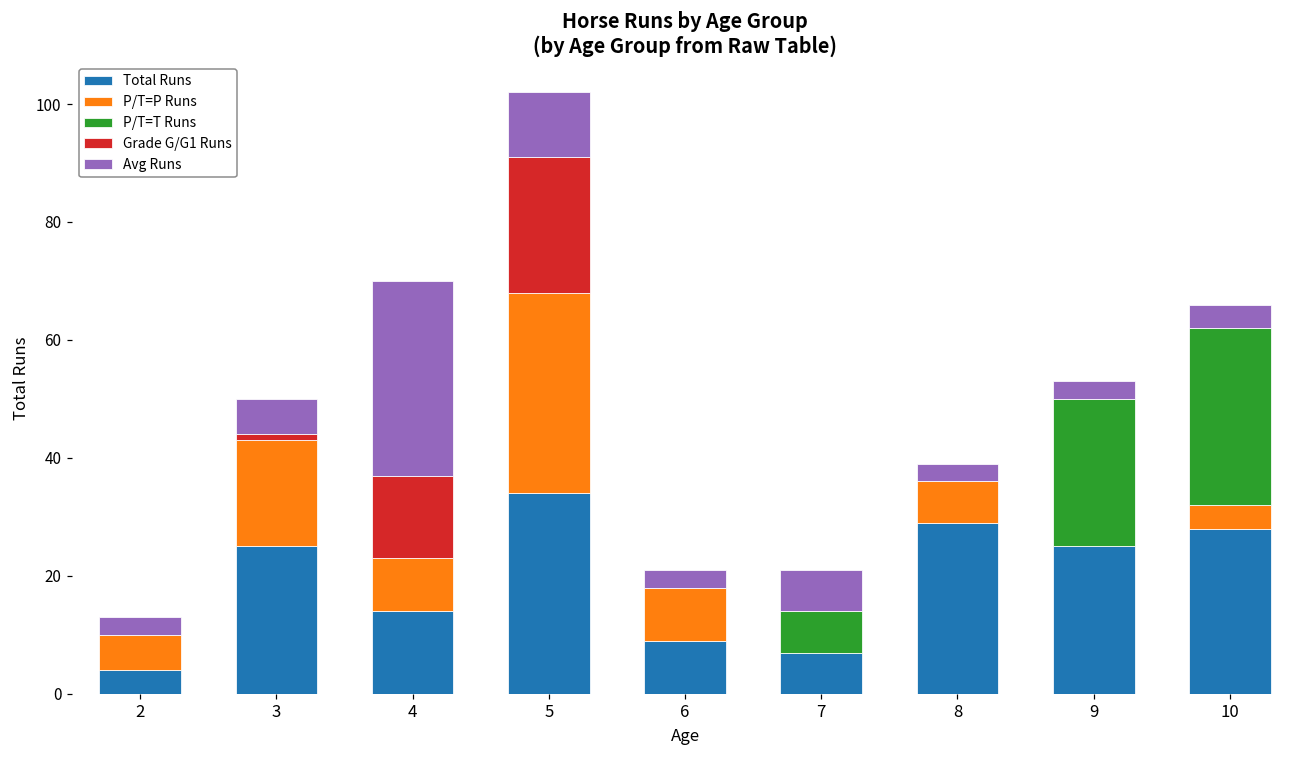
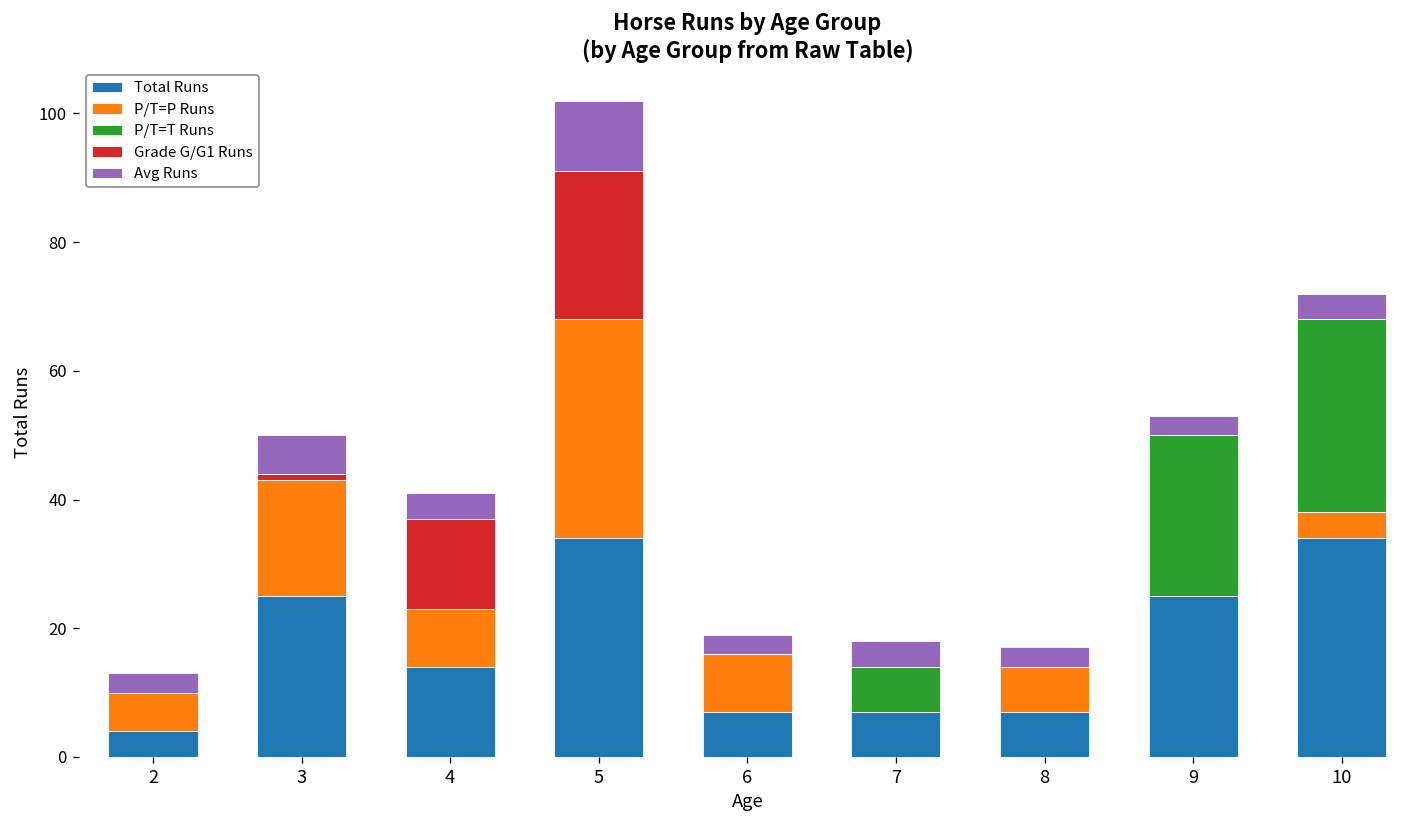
  {
    "Total Runs": {
      "2": 4,
      "3": 25,
      "4": 14,
      "5": 34,
-     "6": 9,
+     "6": 7,
      "7": 7,
-     "8": 29,
+     "8": 7,
      "9": 25,
-     "10": 28
+     "10": 34
    },
    "P/T=P Runs": {
      "2": 6,
      "3": 18,
      "4": 9,
      "5": 34,
      "6": 9,
      "7": 0,
      "8": 7,
      "9": 0,
      "10": 4
    },
    "P/T=T Runs": {
      "2": 0,
      "3": 0,
      "4": 0,
      "5": 0,
      "6": 0,
      "7": 7,
      "8": 0,
      "9": 25,
      "10": 30
    },
    "Grade G/G1 Runs": {
      "2": 0,
      "3": 1,
      "4": 14,
      "5": 23,
      "6": 0,
      "7": 0,
      "8": 0,
      "9": 0,
      "10": 0
    },
    "Avg Runs": {
      "2": 3,
      "3": 6,
-     "4": 33,
+     "4": 4,
      "5": 11,
      "6": 3,
-     "7": 7,
+     "7": 4,
      "8": 3,
      "9": 3,
      "10": 4
    }
  }
